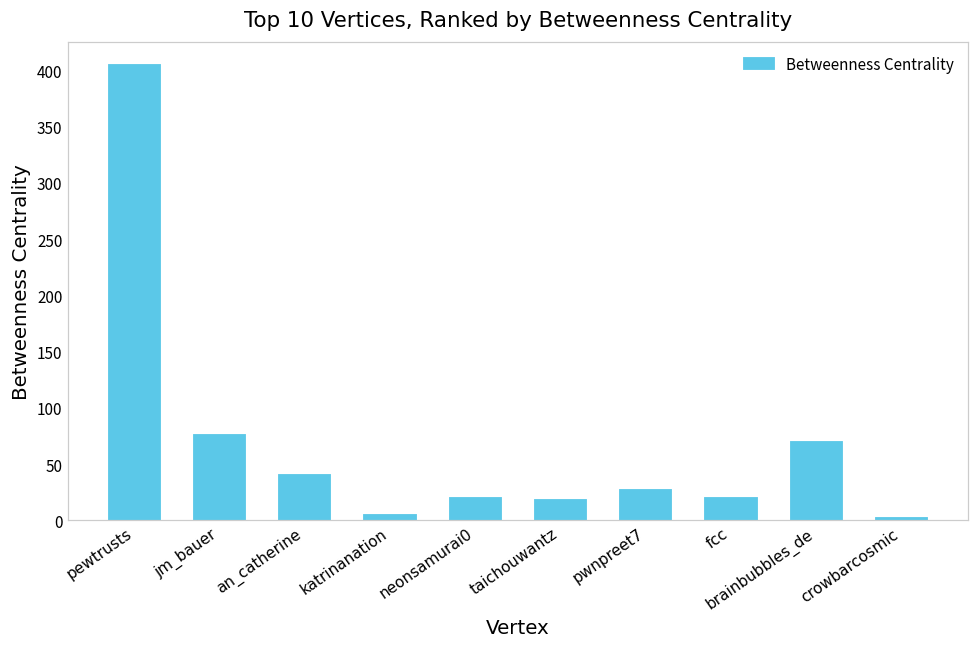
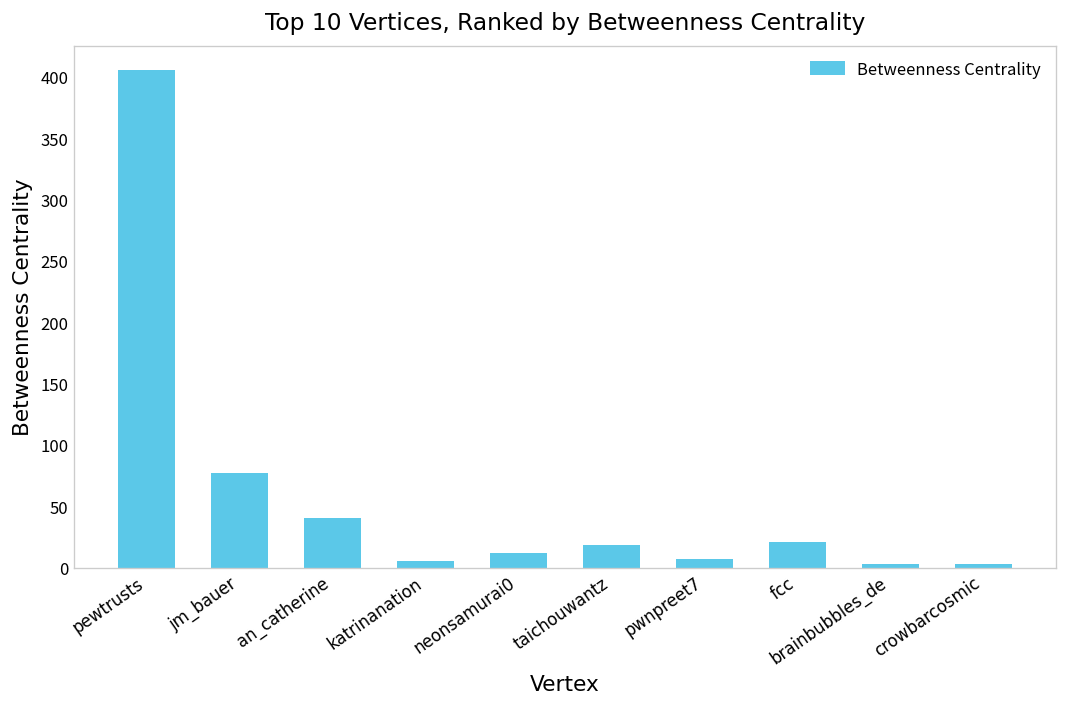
  {
    "pewtrusts": 405,
    "jm_bauer": 76,
    "an_catherine": 40,
    "katrinanation": 5,
-   "neonsamurai0": 20,
+   "neonsamurai0": 11,
    "taichouwantz": 18,
-   "pwnpreet7": 27,
+   "pwnpreet7": 6,
    "fcc": 20,
-   "brainbubbles_de": 70
+   "brainbubbles_de": 2
  }
